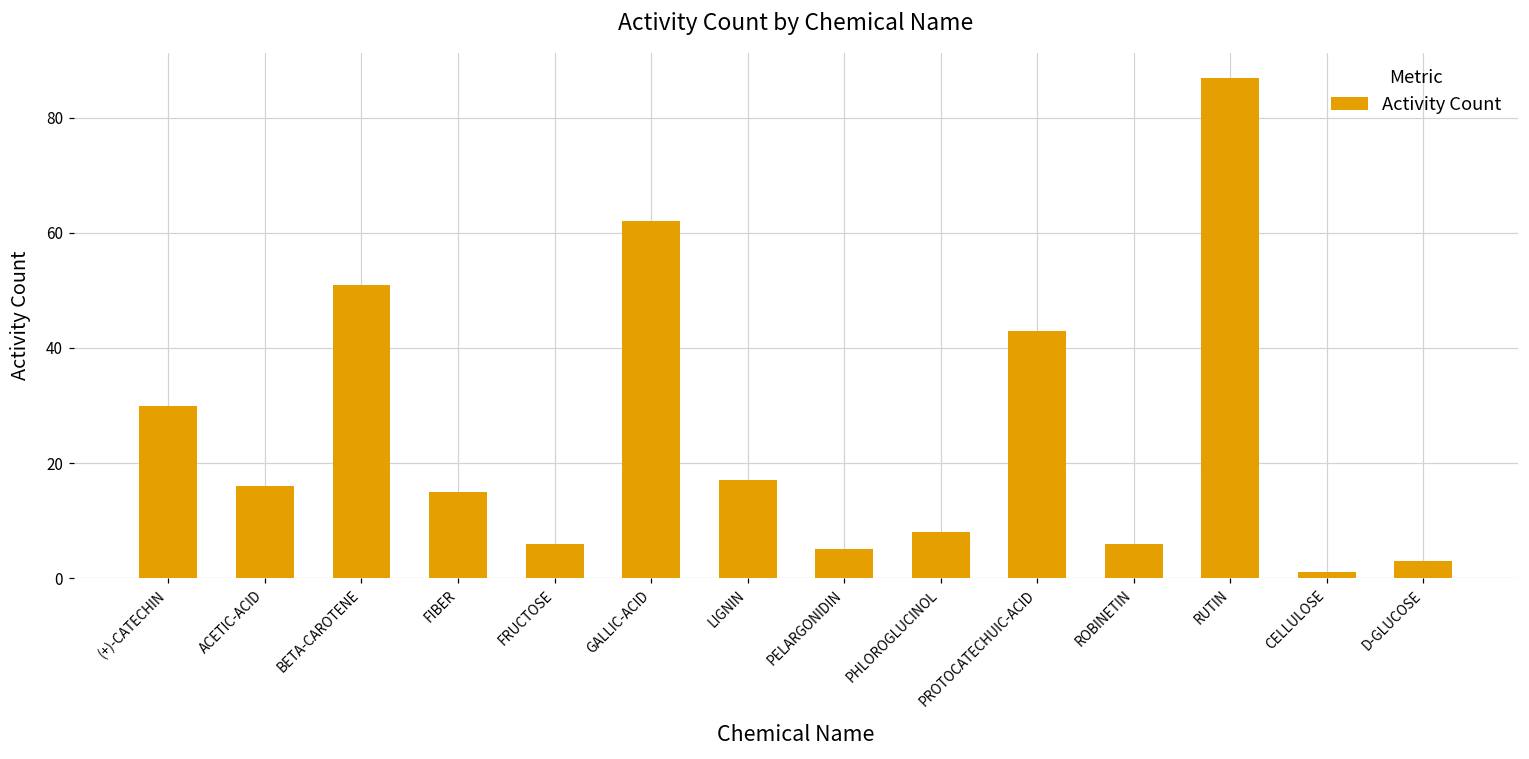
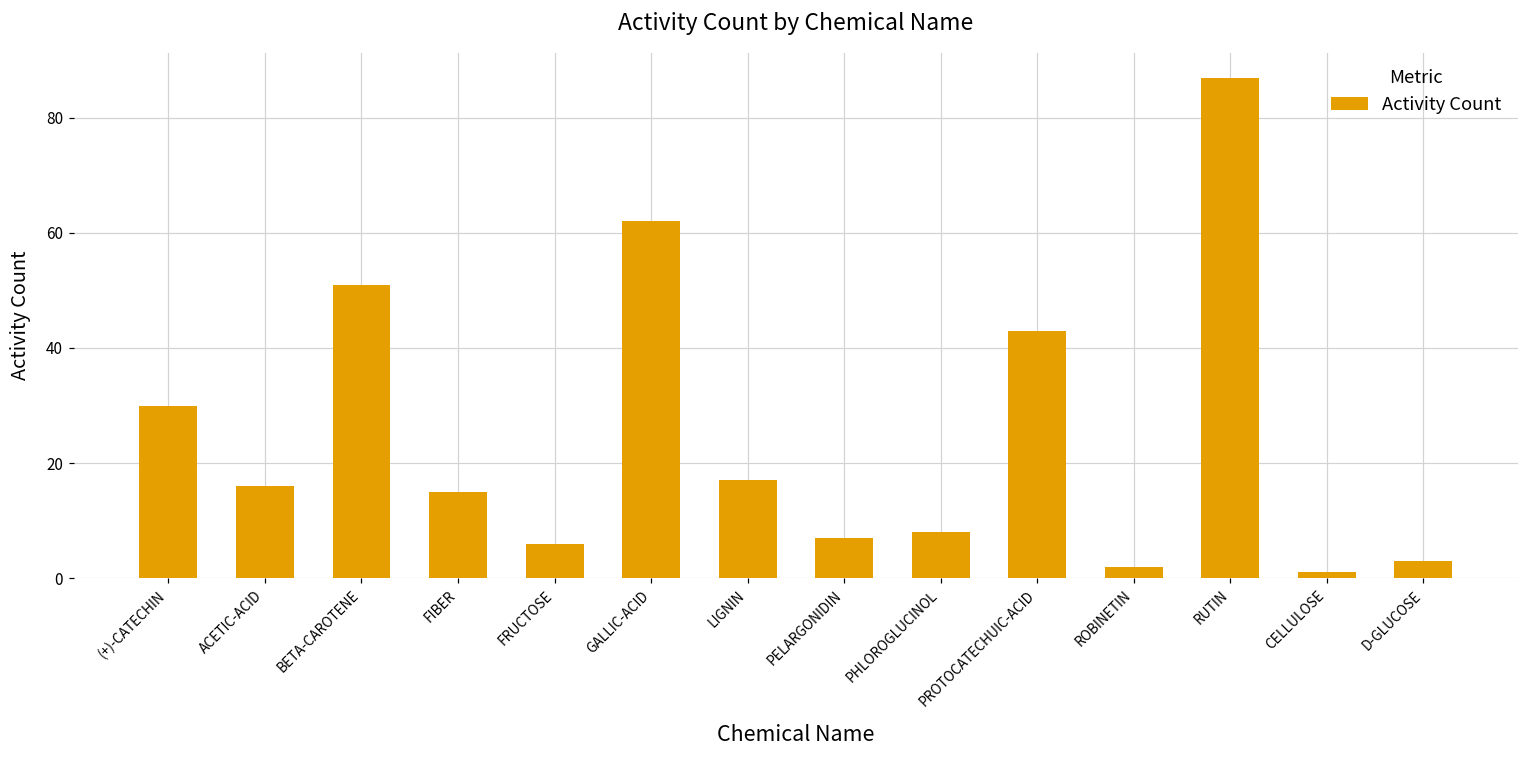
  {
    "(+)-CATECHIN": 30,
    "ACETIC-ACID": 16,
    "BETA-CAROTENE": 51,
    "FIBER": 15,
    "FRUCTOSE": 6,
    "GALLIC-ACID": 62,
    "LIGNIN": 17,
-   "PELARGONIDIN": 5,
+   "PELARGONIDIN": 7,
    "PHLOROGLUCINOL": 8,
    "PROTOCATECHUIC-ACID": 43,
-   "ROBINETIN": 6,
+   "ROBINETIN": 2,
    "RUTIN": 87,
    "CELLULOSE": 1,
    "D-GLUCOSE": 3
  }
